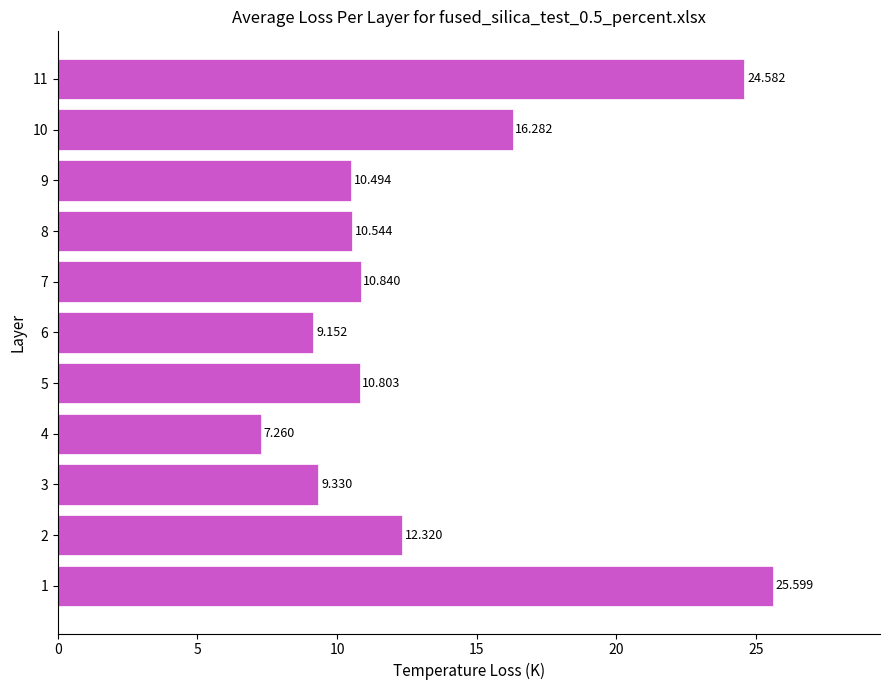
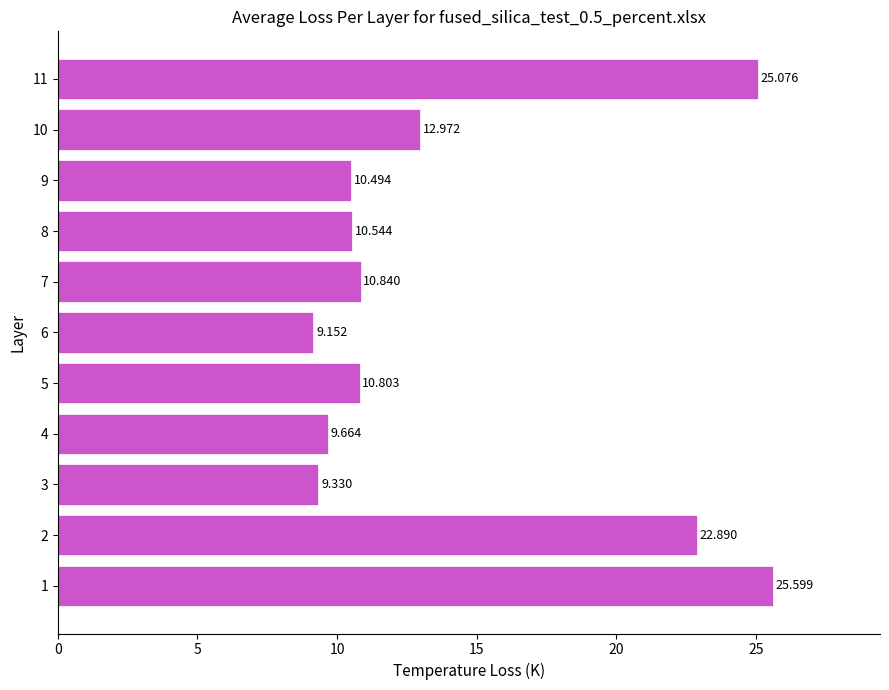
  {
-   "11": 24.582,
-   "10": 16.282,
+   "11": 25.076,
+   "10": 12.972,
    "9": 10.494,
    "8": 10.544,
    "7": 10.840,
    "6": 9.152,
    "5": 10.803,
-   "4": 7.260,
+   "4": 9.664,
    "3": 9.330,
-   "2": 12.320,
+   "2": 22.890,
    "1": 25.599
  }
